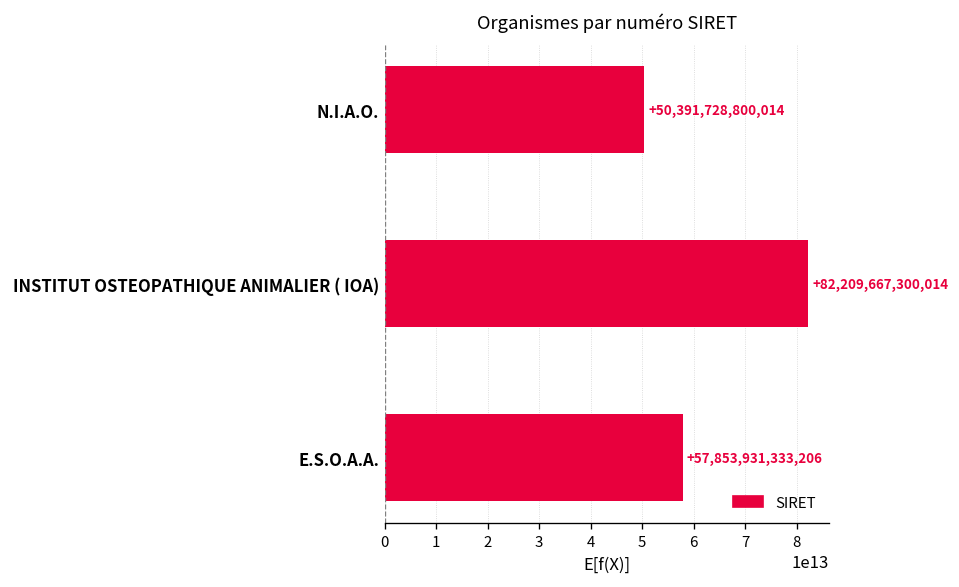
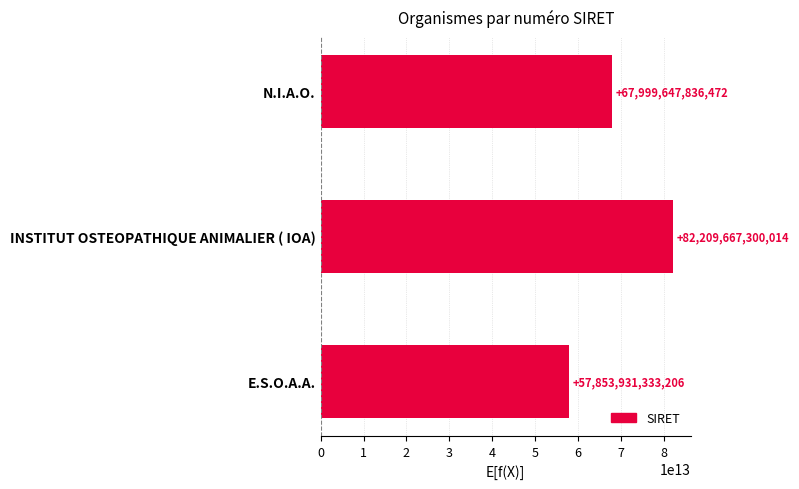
  {
-   "N.I.A.O.": "+50,391,728,800,014",
+   "N.I.A.O.": "+67,999,647,836,472",
    "INSTITUT OSTEOPATHIQUE ANIMALIER ( IOA)": "+82,209,667,300,014",
    "E.S.O.A.A.": "+57,853,931,333,206"
  }
